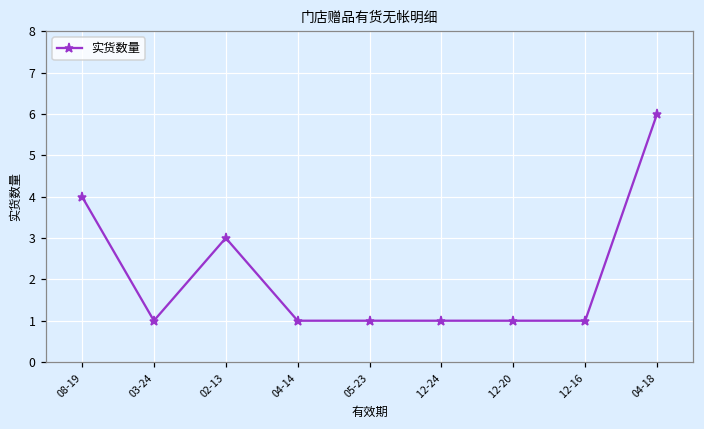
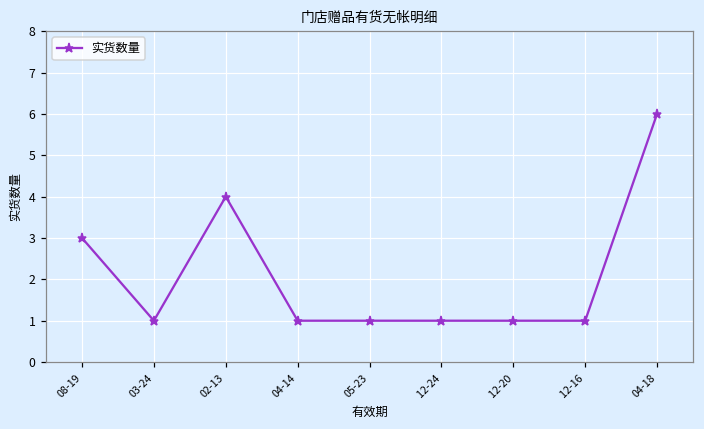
  {
-   "08-19": 4,
+   "08-19": 3,
    "03-24": 1,
-   "02-13": 3,
+   "02-13": 4,
    "04-14": 1,
    "05-23": 1,
    "12-24": 1,
    "12-20": 1,
    "12-16": 1,
    "04-18": 6
  }
